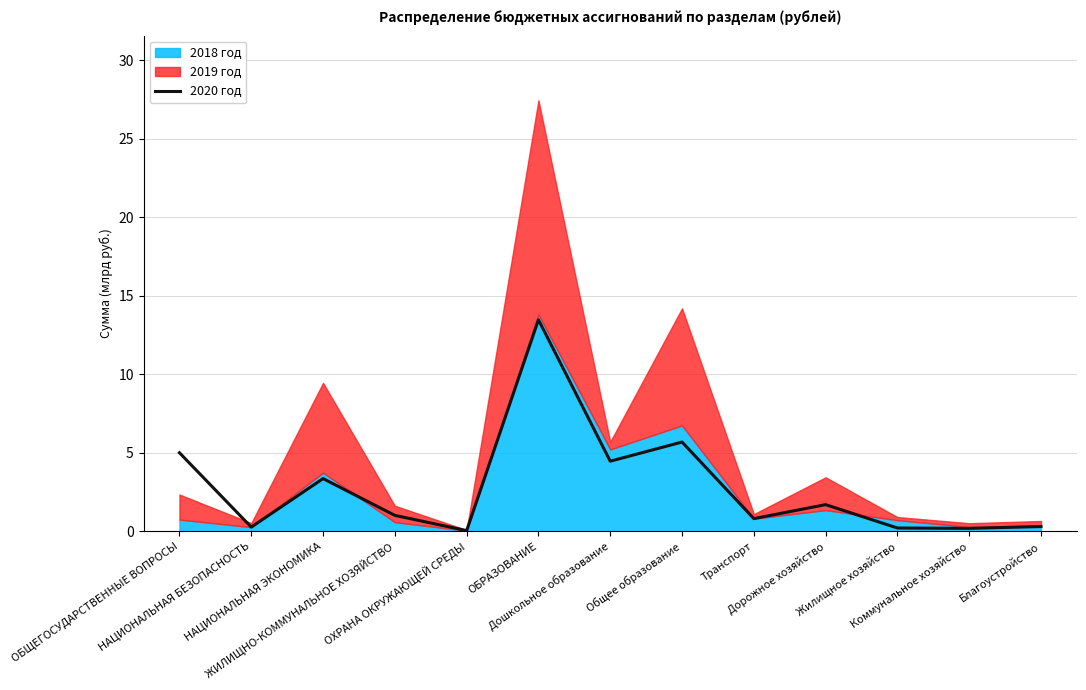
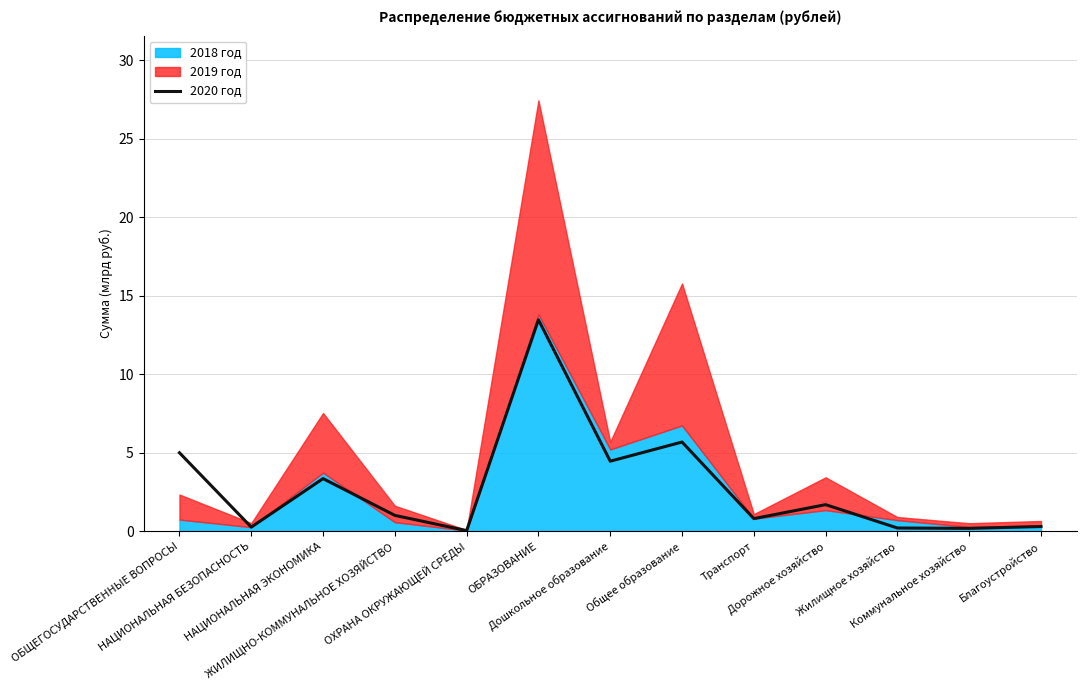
  {
    "2020 год": {
      "ОБЩЕГОСУДАРСТВЕННЫЕ ВОПРОСЫ": 5.0,
      "НАЦИОНАЛЬНАЯ ЭКОНОМИКА": 3.4,
      "ЖИЛИЩНО-КОММУНАЛЬНОЕ ХОЗЯЙСТВО": 1.0,
      "ОБРАЗОВАНИЕ": 13.5,
      "Дошкольное образование": 4.5,
      "Общее образование": 5.7,
      "Дорожное хозяйство": 1.7,
      "Жилищное хозяйство": 0.2
    },
    "2018 год": {
      "ОБЩЕГОСУДАРСТВЕННЫЕ ВОПРОСЫ": 0.7,
      "НАЦИОНАЛЬНАЯ ЭКОНОМИКА": 3.7,
      "ЖИЛИЩНО-КОММУНАЛЬНОЕ ХОЗЯЙСТВО": 0.6,
      "ОБРАЗОВАНИЕ": 13.8,
      "Дошкольное образование": 5.2,
      "Общее образование": 6.7,
      "Дорожное хозяйство": 1.3,
      "Жилищное хозяйство": 0.7
    },
    "2019 год": {
      "ОБЩЕГОСУДАРСТВЕННЫЕ ВОПРОСЫ": 1.6,
      "НАЦИОНАЛЬНАЯ БЕЗОПАСНОСТЬ": 0.3,
-     "НАЦИОНАЛЬНАЯ ЭКОНОМИКА": 5.7,
+     "НАЦИОНАЛЬНАЯ ЭКОНОМИКА": 3.8,
      "ЖИЛИЩНО-КОММУНАЛЬНОЕ ХОЗЯЙСТВО": 1.0,
      "ОБРАЗОВАНИЕ": 13.6,
      "Дошкольное образование": 0.5,
-     "Общее образование": 7.5,
+     "Общее образование": 9.0,
      "Транспорт": 0.3,
      "Дорожное хозяйство": 2.1,
      "Жилищное хозяйство": 0.2,
      "Коммунальное хозяйство": 0.2,
      "Благоустройство": 0.3
    }
  }
